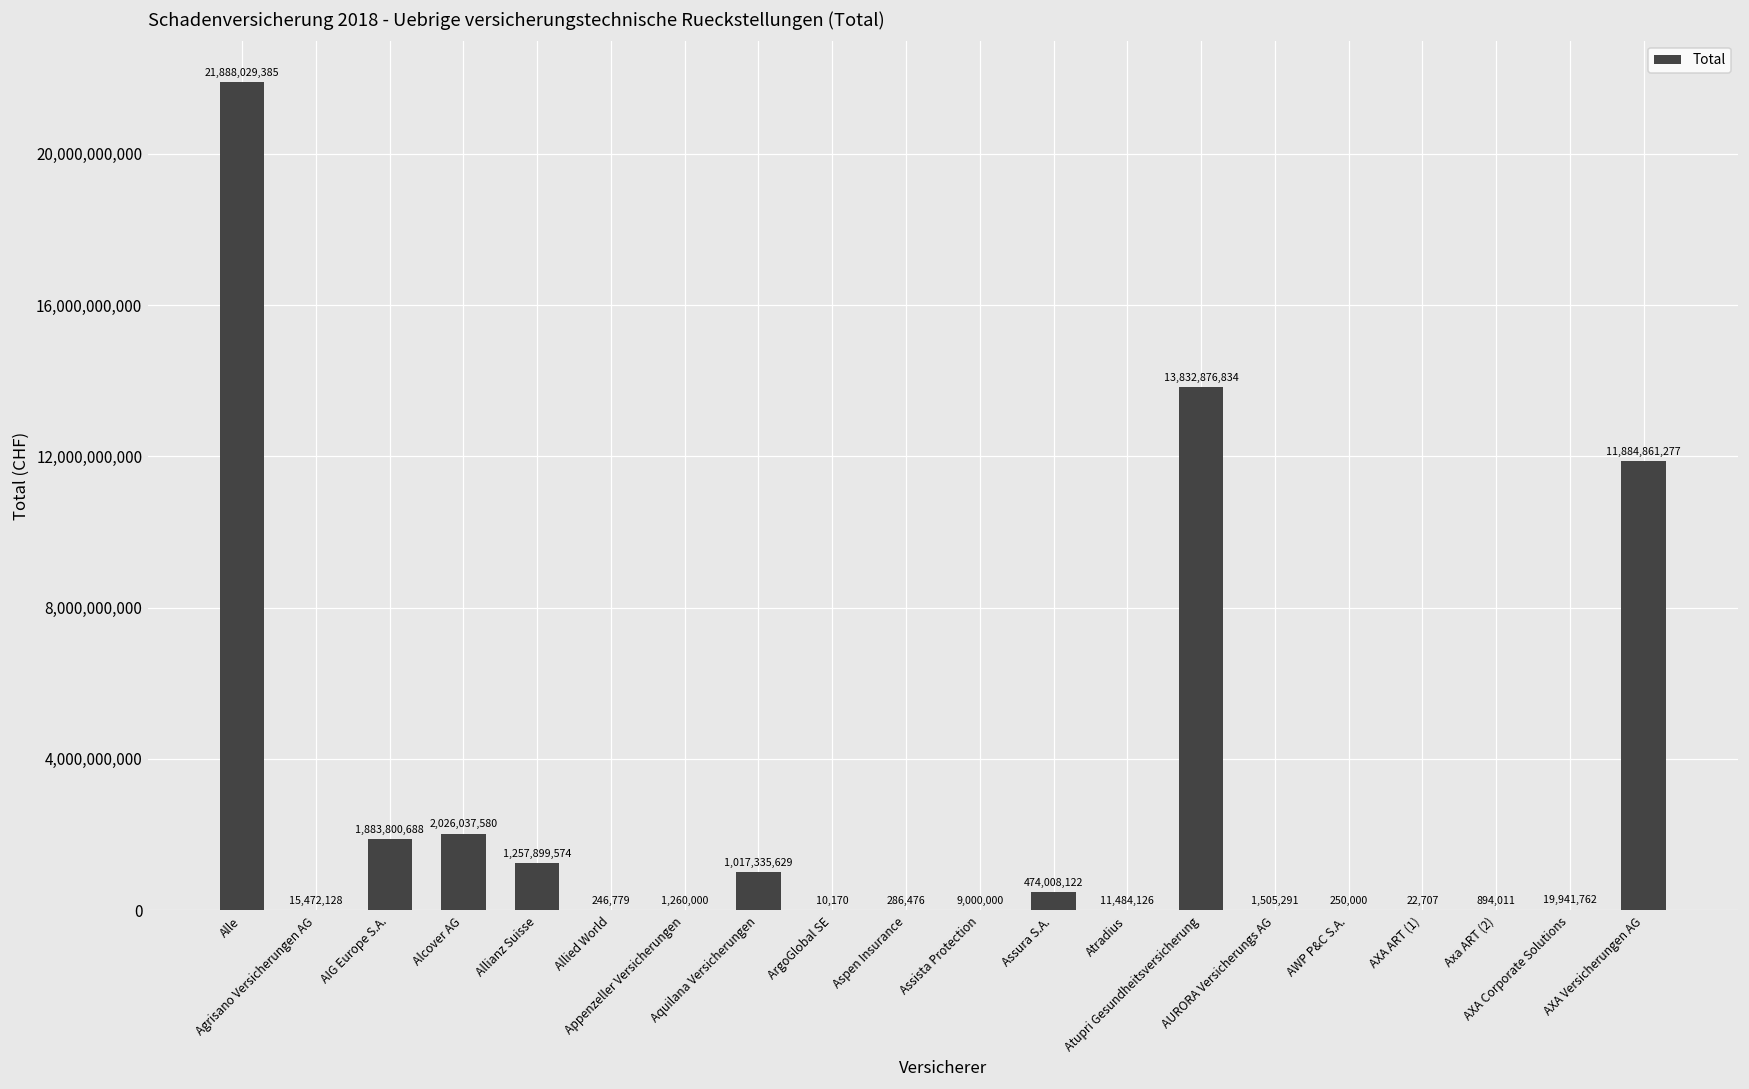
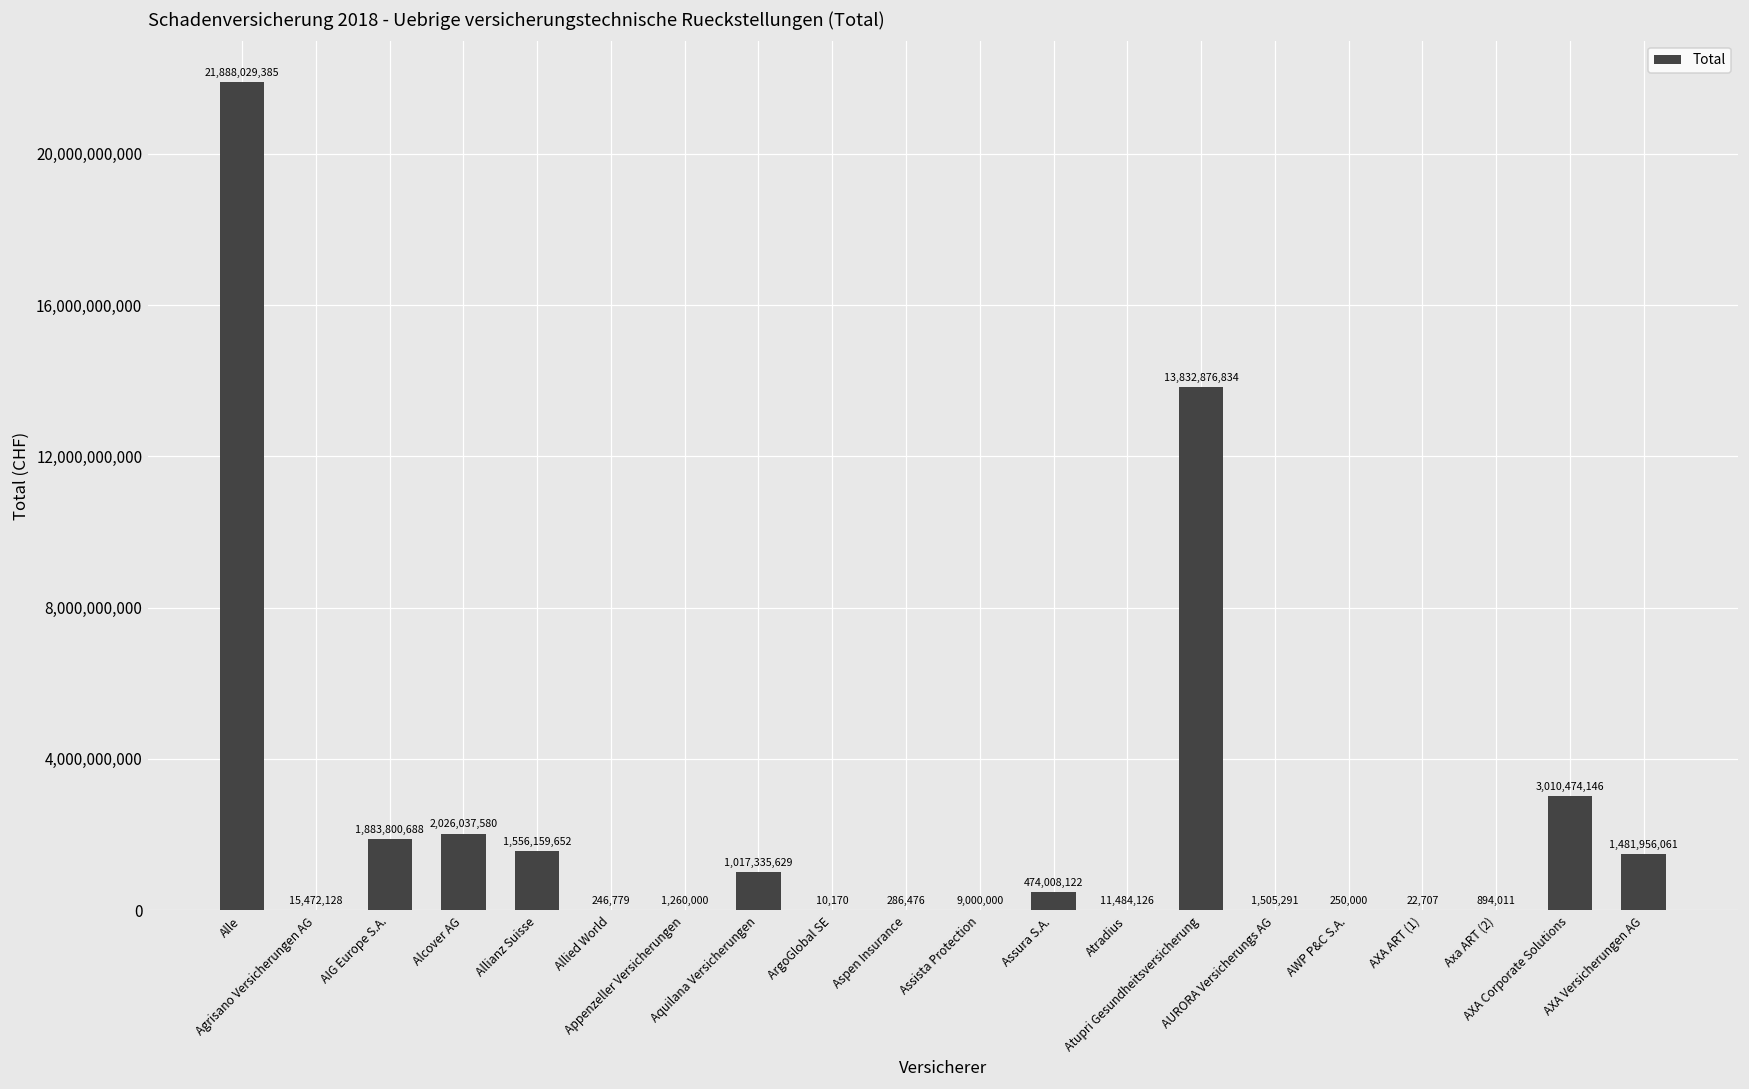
  {
    "Alle": "21,888,029,385",
    "Agrisano Versicherungen AG": "15,472,128",
    "AIG Europe S.A.": "1,883,800,688",
    "Alcover AG": "2,026,037,580",
-   "Allianz Suisse": "1,257,899,574",
+   "Allianz Suisse": "1,556,159,652",
    "Allied World": "246,779",
    "Appenzeller Versicherungen": "1,260,000",
    "Aquilana Versicherungen": "1,017,335,629",
    "ArgoGlobal SE": "10,170",
    "Aspen Insurance": "286,476",
    "Assista Protection": "9,000,000",
    "Assura S.A.": "474,008,122",
    "Atradius": "11,484,126",
    "Atupri Gesundheitsversicherung": "13,832,876,834",
    "AURORA Versicherungs AG": "1,505,291",
    "AWP P&C S.A.": "250,000",
    "AXA ART (1)": "22,707",
    "Axa ART (2)": "894,011",
-   "AXA Corporate Solutions": "19,941,762",
-   "AXA Versicherungen AG": "11,884,861,277"
+   "AXA Corporate Solutions": "3,010,474,146",
+   "AXA Versicherungen AG": "1,481,956,061"
  }
